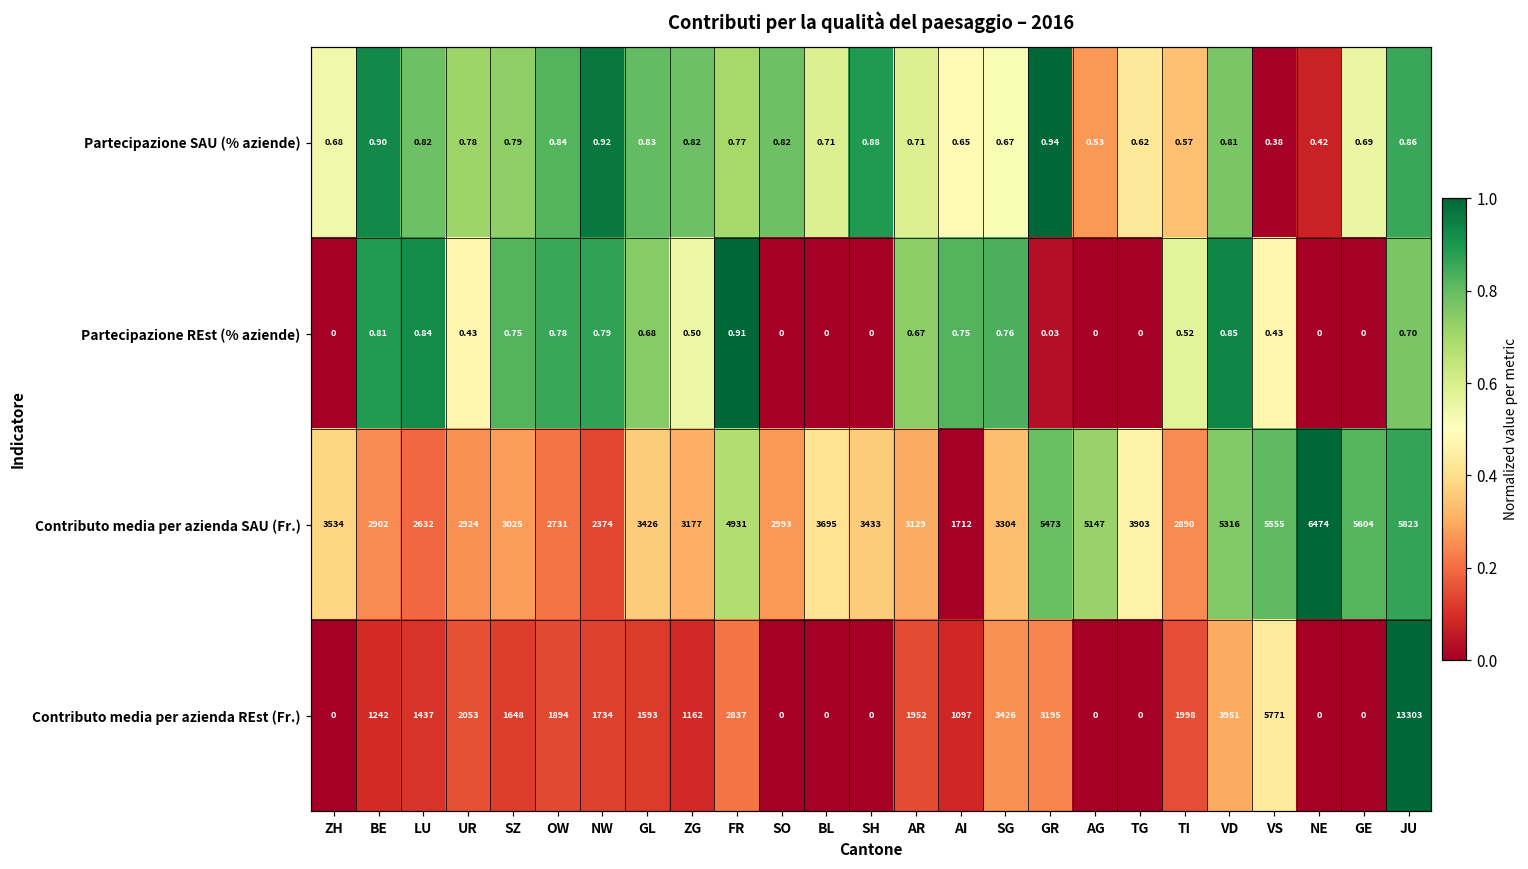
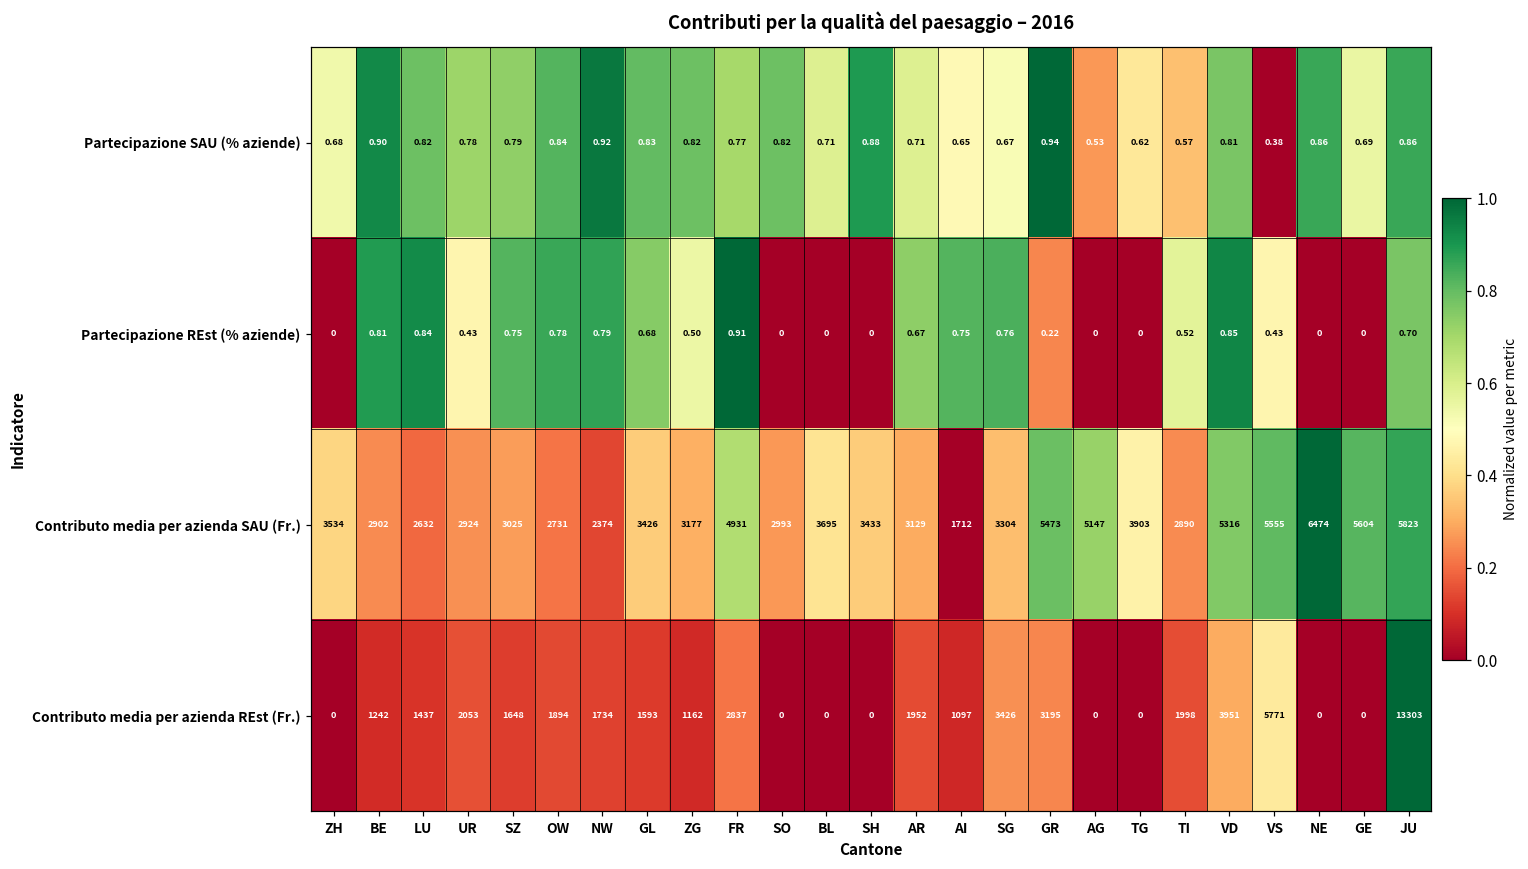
  {
    "Partecipazione SAU (% aziende)": {
      "ZH": 0.68,
      "BE": 0.90,
      "LU": 0.82,
      "UR": 0.78,
      "SZ": 0.79,
      "OW": 0.84,
      "NW": 0.92,
      "GL": 0.83,
      "ZG": 0.82,
      "FR": 0.77,
      "SO": 0.82,
      "BL": 0.71,
      "SH": 0.88,
      "AR": 0.71,
      "AI": 0.65,
      "SG": 0.67,
      "GR": 0.94,
      "AG": 0.53,
      "TG": 0.62,
      "TI": 0.57,
      "VD": 0.81,
      "VS": 0.38,
-     "NE": 0.42,
+     "NE": 0.86,
      "GE": 0.69,
      "JU": 0.86
    },
    "Partecipazione REst (% aziende)": {
      "ZH": 0,
      "BE": 0.81,
      "LU": 0.84,
      "UR": 0.43,
      "SZ": 0.75,
      "OW": 0.78,
      "NW": 0.79,
      "GL": 0.68,
      "ZG": 0.50,
      "FR": 0.91,
      "SO": 0,
      "BL": 0,
      "SH": 0,
      "AR": 0.67,
      "AI": 0.75,
      "SG": 0.76,
-     "GR": 0.03,
+     "GR": 0.22,
      "AG": 0,
      "TG": 0,
      "TI": 0.52,
      "VD": 0.85,
      "VS": 0.43,
      "NE": 0,
      "GE": 0,
      "JU": 0.70
    },
    "Contributo media per azienda SAU (Fr.)": {
      "ZH": 3534,
      "BE": 2902,
      "LU": 2632,
      "UR": 2924,
      "SZ": 3025,
      "OW": 2731,
      "NW": 2374,
      "GL": 3426,
      "ZG": 3177,
      "FR": 4931,
      "SO": 2993,
      "BL": 3695,
      "SH": 3433,
      "AR": 3129,
      "AI": 1712,
      "SG": 3304,
      "GR": 5473,
      "AG": 5147,
      "TG": 3903,
      "TI": 2890,
      "VD": 5316,
      "VS": 5555,
      "NE": 6474,
      "GE": 5604,
      "JU": 5823
    },
    "Contributo media per azienda REst (Fr.)": {
      "ZH": 0,
      "BE": 1242,
      "LU": 1437,
      "UR": 2053,
      "SZ": 1648,
      "OW": 1894,
      "NW": 1734,
      "GL": 1593,
      "ZG": 1162,
      "FR": 2837,
      "SO": 0,
      "BL": 0,
      "SH": 0,
      "AR": 1952,
      "AI": 1097,
      "SG": 3426,
      "GR": 3195,
      "AG": 0,
      "TG": 0,
      "TI": 1998,
      "VD": 3951,
      "VS": 5771,
      "NE": 0,
      "GE": 0,
      "JU": 13303
    }
  }
